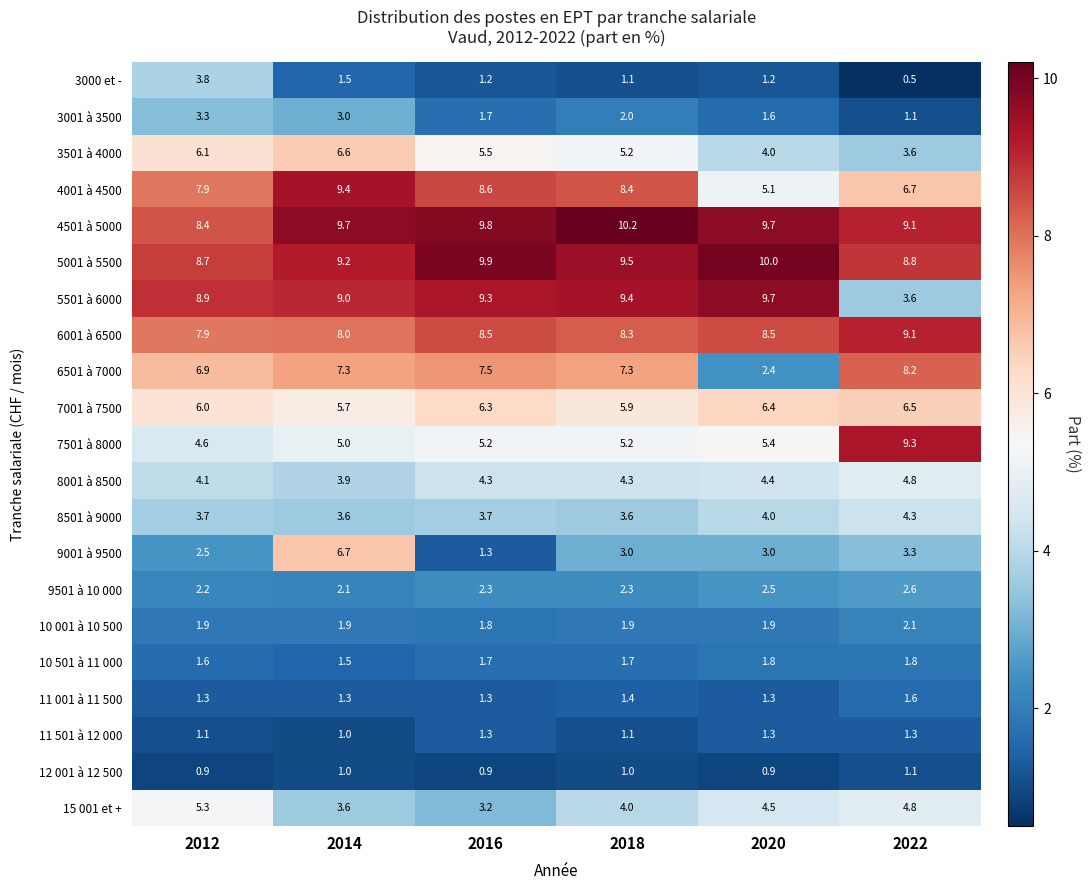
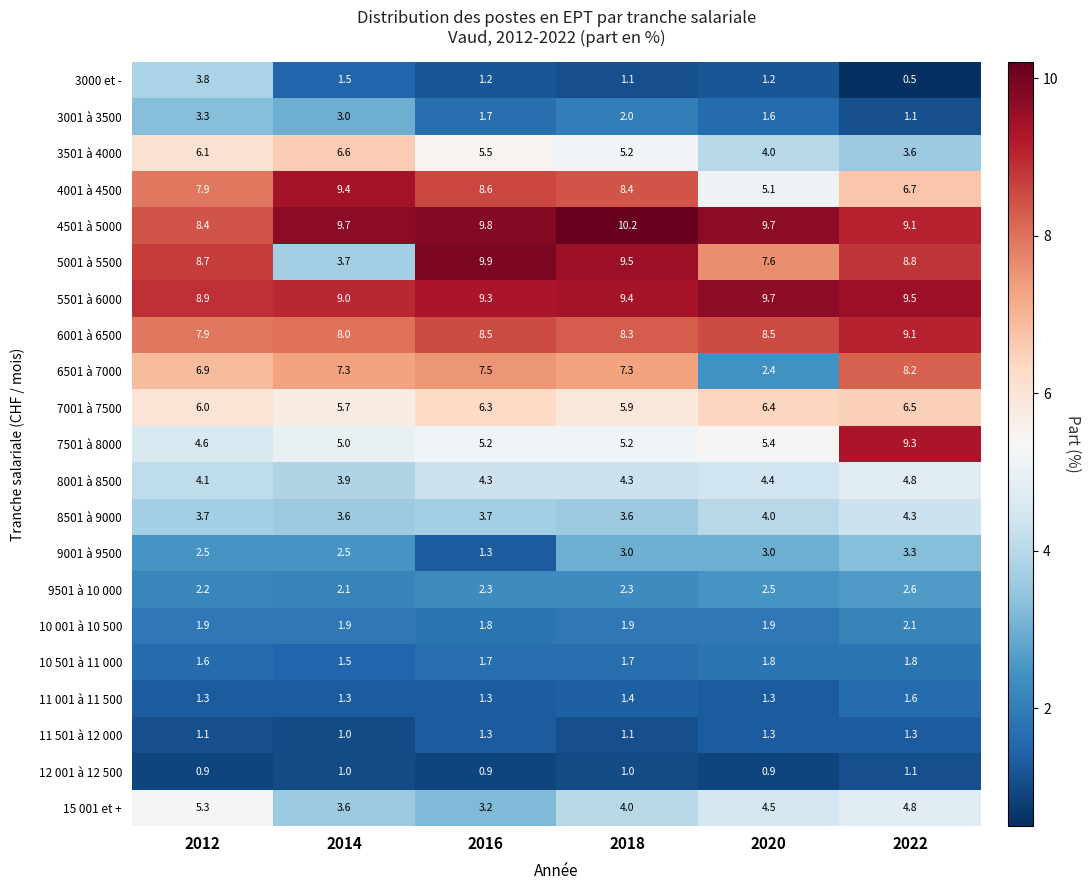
  {
    "3000 et -": {
      "2012": 3.8,
      "2014": 1.5,
      "2016": 1.2,
      "2018": 1.1,
      "2020": 1.2,
      "2022": 0.5
    },
    "3001 à 3500": {
      "2012": 3.3,
      "2014": 3.0,
      "2016": 1.7,
      "2018": 2.0,
      "2020": 1.6,
      "2022": 1.1
    },
    "3501 à 4000": {
      "2012": 6.1,
      "2014": 6.6,
      "2016": 5.5,
      "2018": 5.2,
      "2020": 4.0,
      "2022": 3.6
    },
    "4001 à 4500": {
      "2012": 7.9,
      "2014": 9.4,
      "2016": 8.6,
      "2018": 8.4,
      "2020": 5.1,
      "2022": 6.7
    },
    "4501 à 5000": {
      "2012": 8.4,
      "2014": 9.7,
      "2016": 9.8,
      "2018": 10.2,
      "2020": 9.7,
      "2022": 9.1
    },
    "5001 à 5500": {
      "2012": 8.7,
-     "2014": 9.2,
+     "2014": 3.7,
      "2016": 9.9,
      "2018": 9.5,
-     "2020": 10.0,
+     "2020": 7.6,
      "2022": 8.8
    },
    "5501 à 6000": {
      "2012": 8.9,
      "2014": 9.0,
      "2016": 9.3,
      "2018": 9.4,
      "2020": 9.7,
-     "2022": 3.6
+     "2022": 9.5
    },
    "6001 à 6500": {
      "2012": 7.9,
      "2014": 8.0,
      "2016": 8.5,
      "2018": 8.3,
      "2020": 8.5,
      "2022": 9.1
    },
    "6501 à 7000": {
      "2012": 6.9,
      "2014": 7.3,
      "2016": 7.5,
      "2018": 7.3,
      "2020": 2.4,
      "2022": 8.2
    },
    "7001 à 7500": {
      "2012": 6.0,
      "2014": 5.7,
      "2016": 6.3,
      "2018": 5.9,
      "2020": 6.4,
      "2022": 6.5
    },
    "7501 à 8000": {
      "2012": 4.6,
      "2014": 5.0,
      "2016": 5.2,
      "2018": 5.2,
      "2020": 5.4,
      "2022": 9.3
    },
    "8001 à 8500": {
      "2012": 4.1,
      "2014": 3.9,
      "2016": 4.3,
      "2018": 4.3,
      "2020": 4.4,
      "2022": 4.8
    },
    "8501 à 9000": {
      "2012": 3.7,
      "2014": 3.6,
      "2016": 3.7,
      "2018": 3.6,
      "2020": 4.0,
      "2022": 4.3
    },
    "9001 à 9500": {
      "2012": 2.5,
-     "2014": 6.7,
+     "2014": 2.5,
      "2016": 1.3,
      "2018": 3.0,
      "2020": 3.0,
      "2022": 3.3
    },
    "9501 à 10 000": {
      "2012": 2.2,
      "2014": 2.1,
      "2016": 2.3,
      "2018": 2.3,
      "2020": 2.5,
      "2022": 2.6
    },
    "10 001 à 10 500": {
      "2012": 1.9,
      "2014": 1.9,
      "2016": 1.8,
      "2018": 1.9,
      "2020": 1.9,
      "2022": 2.1
    },
    "10 501 à 11 000": {
      "2012": 1.6,
      "2014": 1.5,
      "2016": 1.7,
      "2018": 1.7,
      "2020": 1.8,
      "2022": 1.8
    },
    "11 001 à 11 500": {
      "2012": 1.3,
      "2014": 1.3,
      "2016": 1.3,
      "2018": 1.4,
      "2020": 1.3,
      "2022": 1.6
    },
    "11 501 à 12 000": {
      "2012": 1.1,
      "2014": 1.0,
      "2016": 1.3,
      "2018": 1.1,
      "2020": 1.3,
      "2022": 1.3
    },
    "12 001 à 12 500": {
      "2012": 0.9,
      "2014": 1.0,
      "2016": 0.9,
      "2018": 1.0,
      "2020": 0.9,
      "2022": 1.1
    },
    "15 001 et +": {
      "2012": 5.3,
      "2014": 3.6,
      "2016": 3.2,
      "2018": 4.0,
      "2020": 4.5,
      "2022": 4.8
    }
  }
